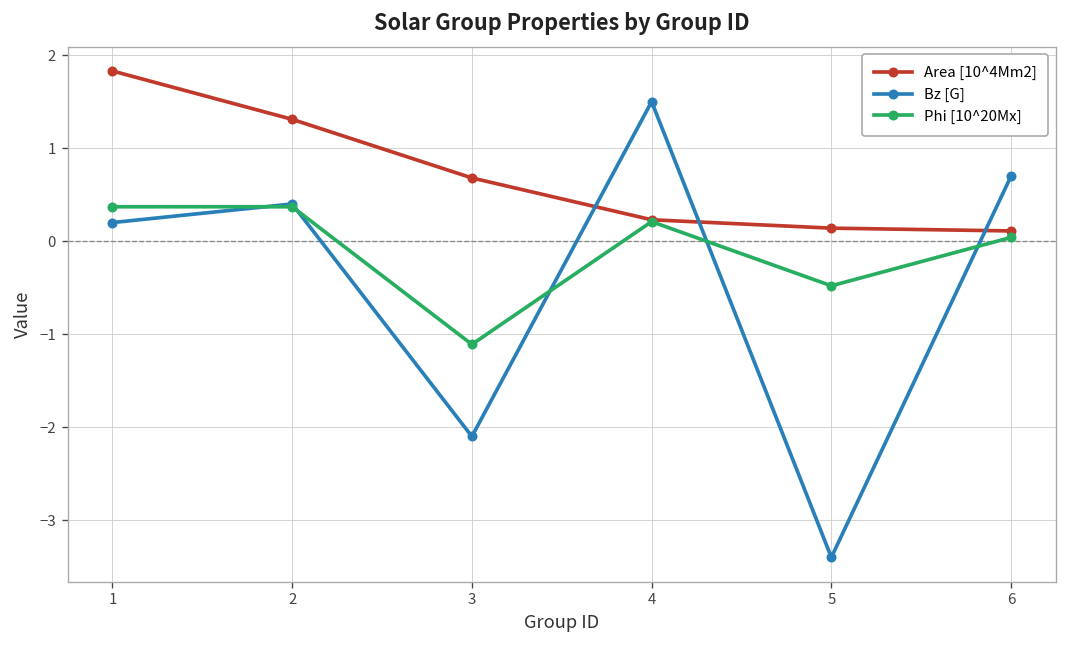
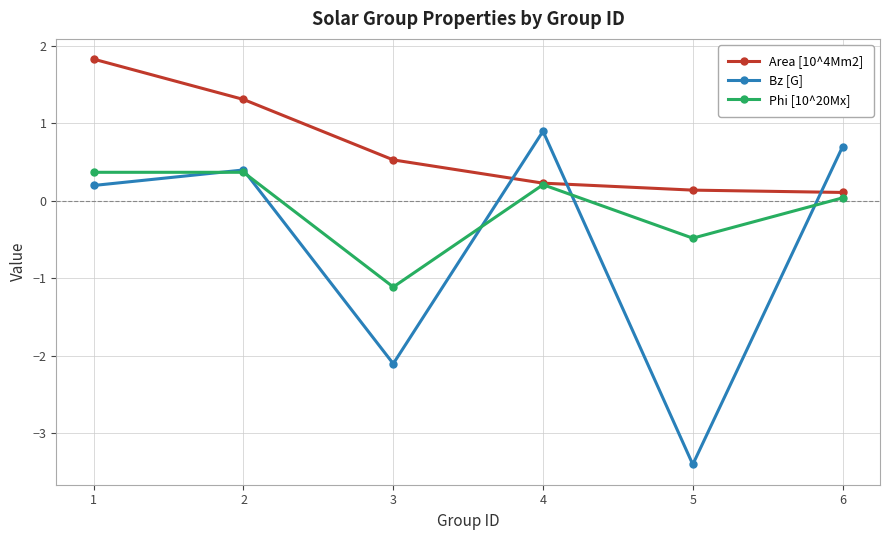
  {
    "Area [10^4Mm2]": {
      "1": 1.8,
      "2": 1.3,
-     "3": 0.7,
+     "3": 0.5,
      "5": 0.1,
      "6": 0.1
    },
    "Bz [G]": {
      "1": 0.2,
      "3": -2.1,
-     "4": 1.5,
+     "4": 0.9,
      "5": -3.4,
      "6": 0.7
    },
    "Phi [10^20Mx]": {
      "1": 0.4,
      "3": -1.1,
      "5": -0.5,
      "6": 0.0
    }
  }
